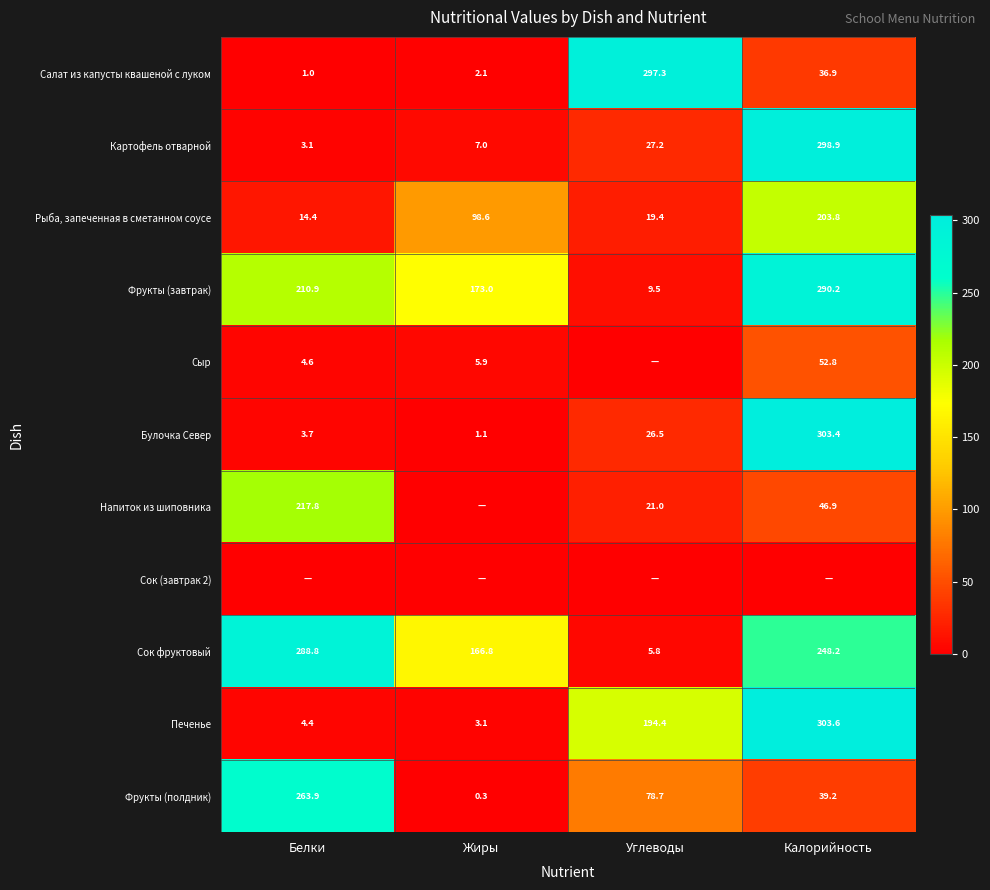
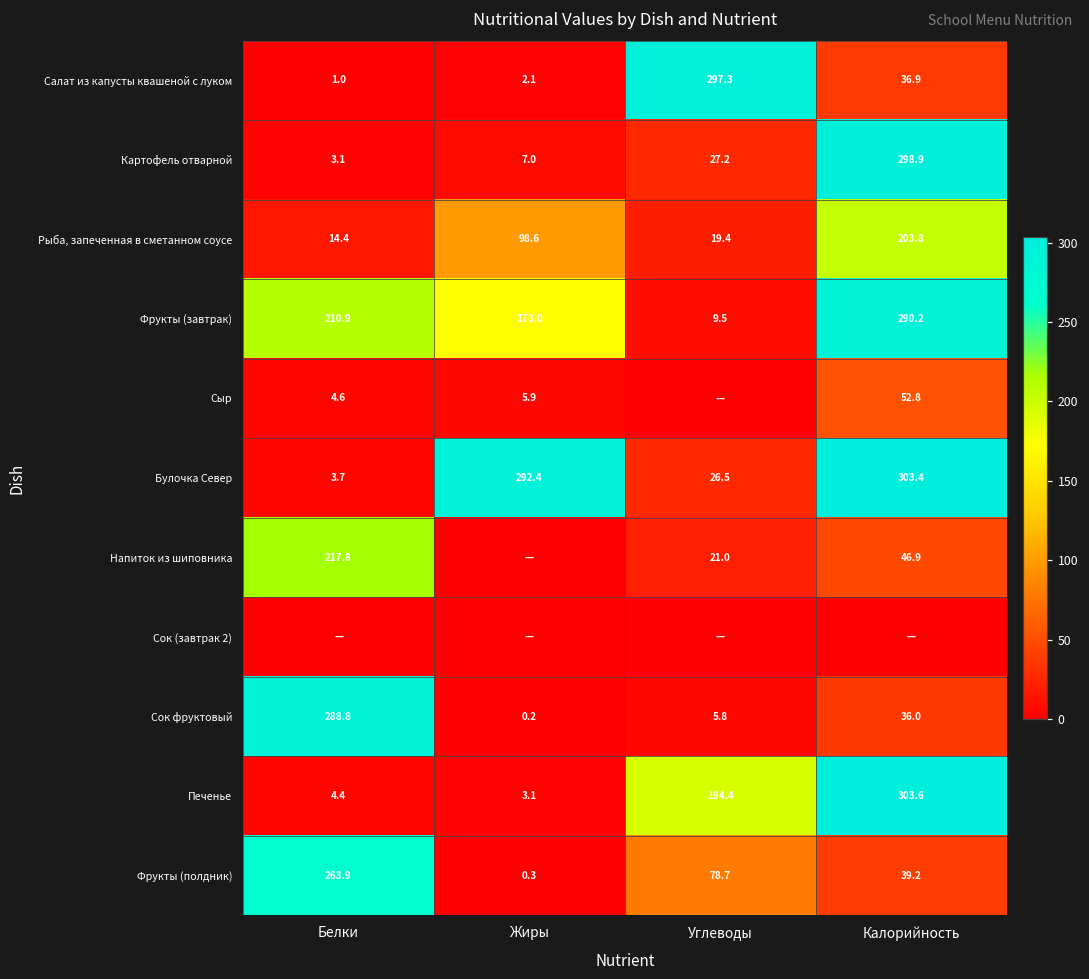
  {
    "Салат из капусты квашеной с луком": {
      "Белки": 1.0,
      "Жиры": 2.1,
      "Углеводы": 297.3,
      "Калорийность": 36.9
    },
    "Картофель отварной": {
      "Белки": 3.1,
      "Жиры": 7.0,
      "Углеводы": 27.2,
      "Калорийность": 298.9
    },
    "Рыба, запеченная в сметанном соусе": {
      "Белки": 14.4,
      "Жиры": 98.6,
      "Углеводы": 19.4,
      "Калорийность": 203.8
    },
    "Фрукты (завтрак)": {
      "Белки": 210.9,
      "Жиры": 173.0,
      "Углеводы": 9.5,
      "Калорийность": 290.2
    },
    "Сыр": {
      "Белки": 4.6,
      "Жиры": 5.9,
      "Калорийность": 52.8
    },
    "Булочка Север": {
      "Белки": 3.7,
-     "Жиры": 1.1,
+     "Жиры": 292.4,
      "Углеводы": 26.5,
      "Калорийность": 303.4
    },
    "Напиток из шиповника": {
      "Белки": 217.8,
      "Углеводы": 21.0,
      "Калорийность": 46.9
    },
    "Сок фруктовый": {
      "Белки": 288.8,
-     "Жиры": 166.8,
+     "Жиры": 0.2,
      "Углеводы": 5.8,
-     "Калорийность": 248.2
+     "Калорийность": 36.0
    },
    "Печенье": {
      "Белки": 4.4,
      "Жиры": 3.1,
      "Углеводы": 194.4,
      "Калорийность": 303.6
    },
    "Фрукты (полдник)": {
      "Белки": 263.9,
      "Жиры": 0.3,
      "Углеводы": 78.7,
      "Калорийность": 39.2
    }
  }
